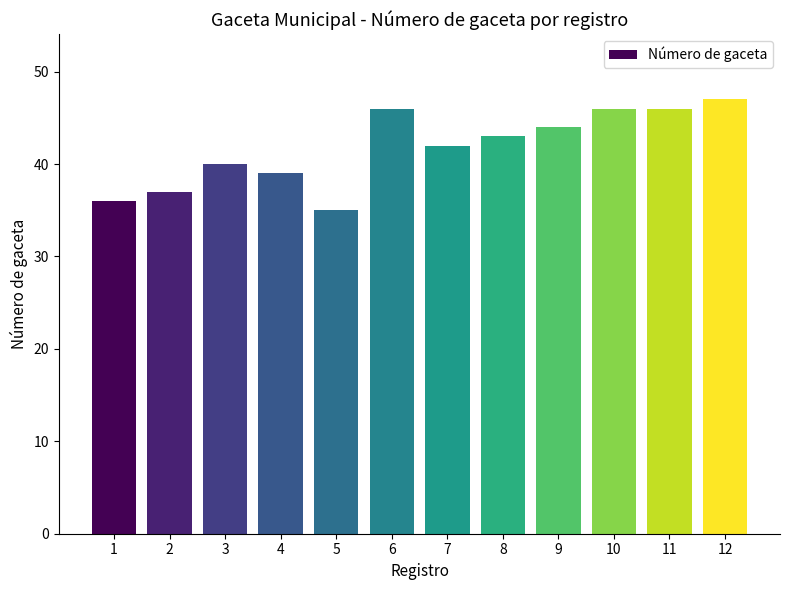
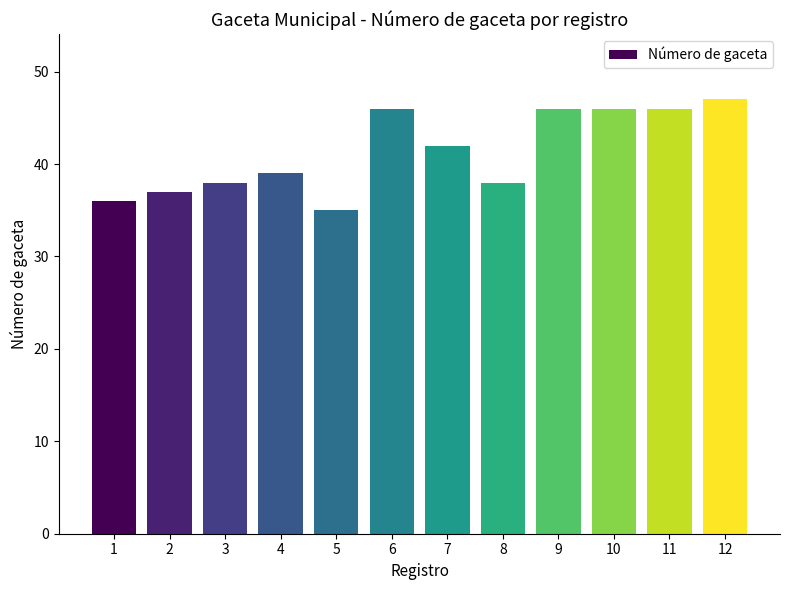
  {
    "1": 36,
    "2": 37,
-   "3": 40,
+   "3": 38,
    "4": 39,
    "5": 35,
    "6": 46,
    "7": 42,
-   "8": 43,
-   "9": 44,
+   "8": 38,
+   "9": 46,
    "10": 46,
    "11": 46,
    "12": 47
  }
